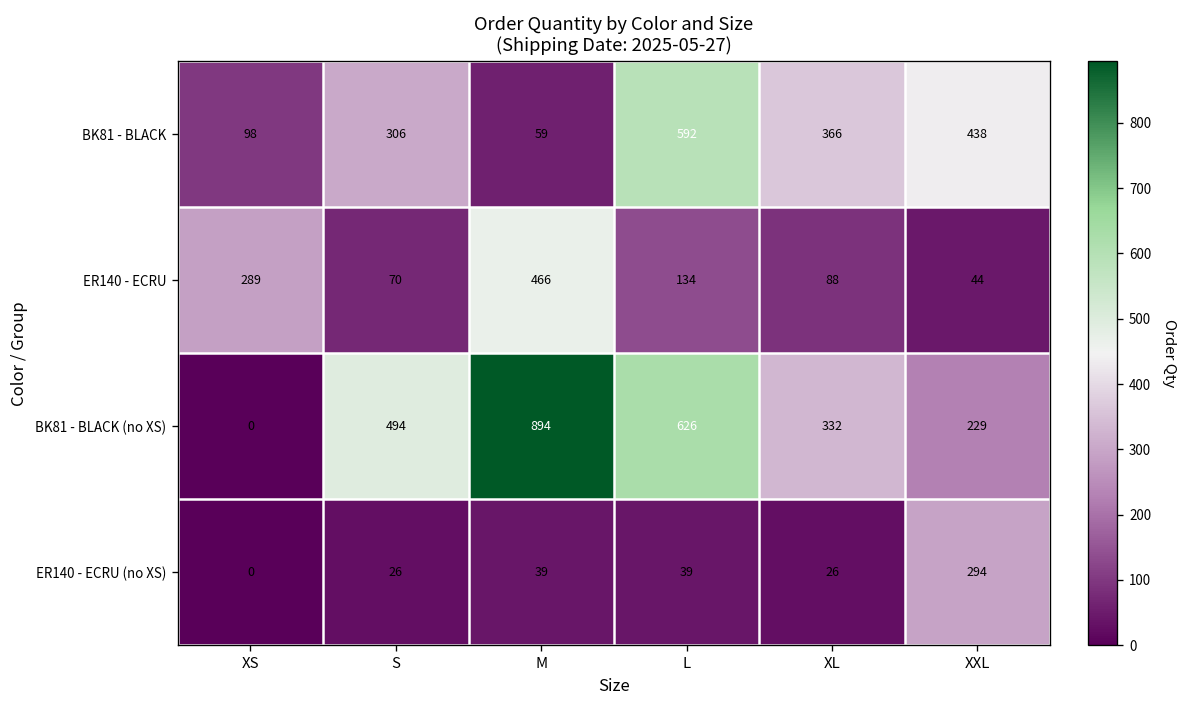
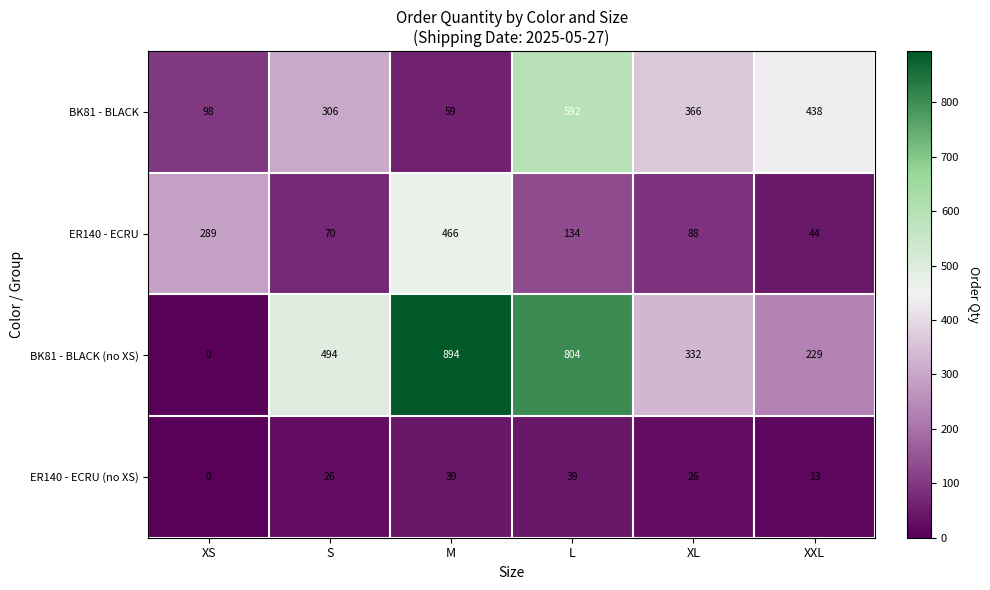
  {
    "BK81 - BLACK": {
      "XS": 98,
      "S": 306,
      "M": 59,
      "L": 592,
      "XL": 366,
      "XXL": 438
    },
    "ER140 - ECRU": {
      "XS": 289,
      "S": 70,
      "M": 466,
      "L": 134,
      "XL": 88,
      "XXL": 44
    },
    "BK81 - BLACK (no XS)": {
      "XS": 0,
      "S": 494,
      "M": 894,
-     "L": 626,
+     "L": 804,
      "XL": 332,
      "XXL": 229
    },
    "ER140 - ECRU (no XS)": {
      "XS": 0,
      "S": 26,
      "M": 39,
      "L": 39,
      "XL": 26,
-     "XXL": 294
+     "XXL": 13
    }
  }
